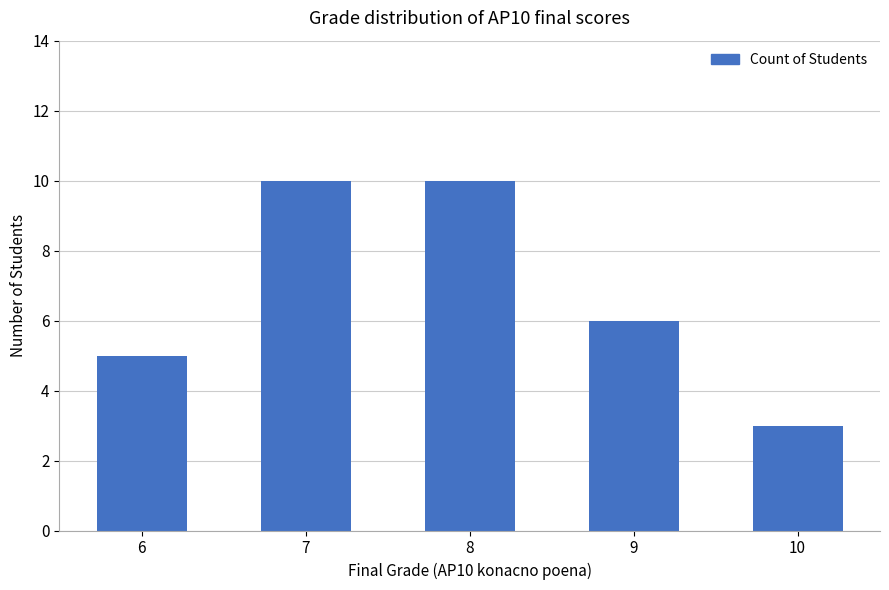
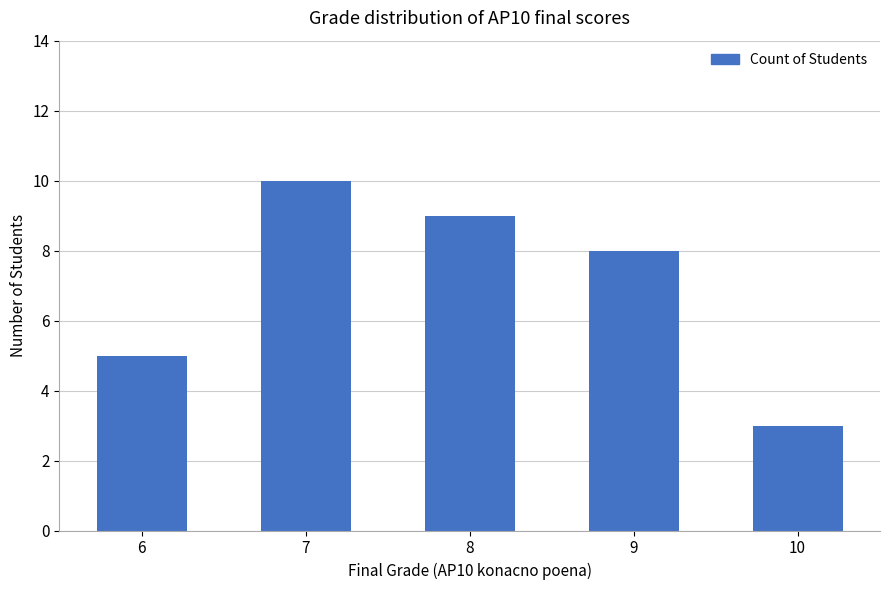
  {
    "6": 5,
    "7": 10,
-   "8": 10,
-   "9": 6,
+   "8": 9,
+   "9": 8,
    "10": 3
  }
